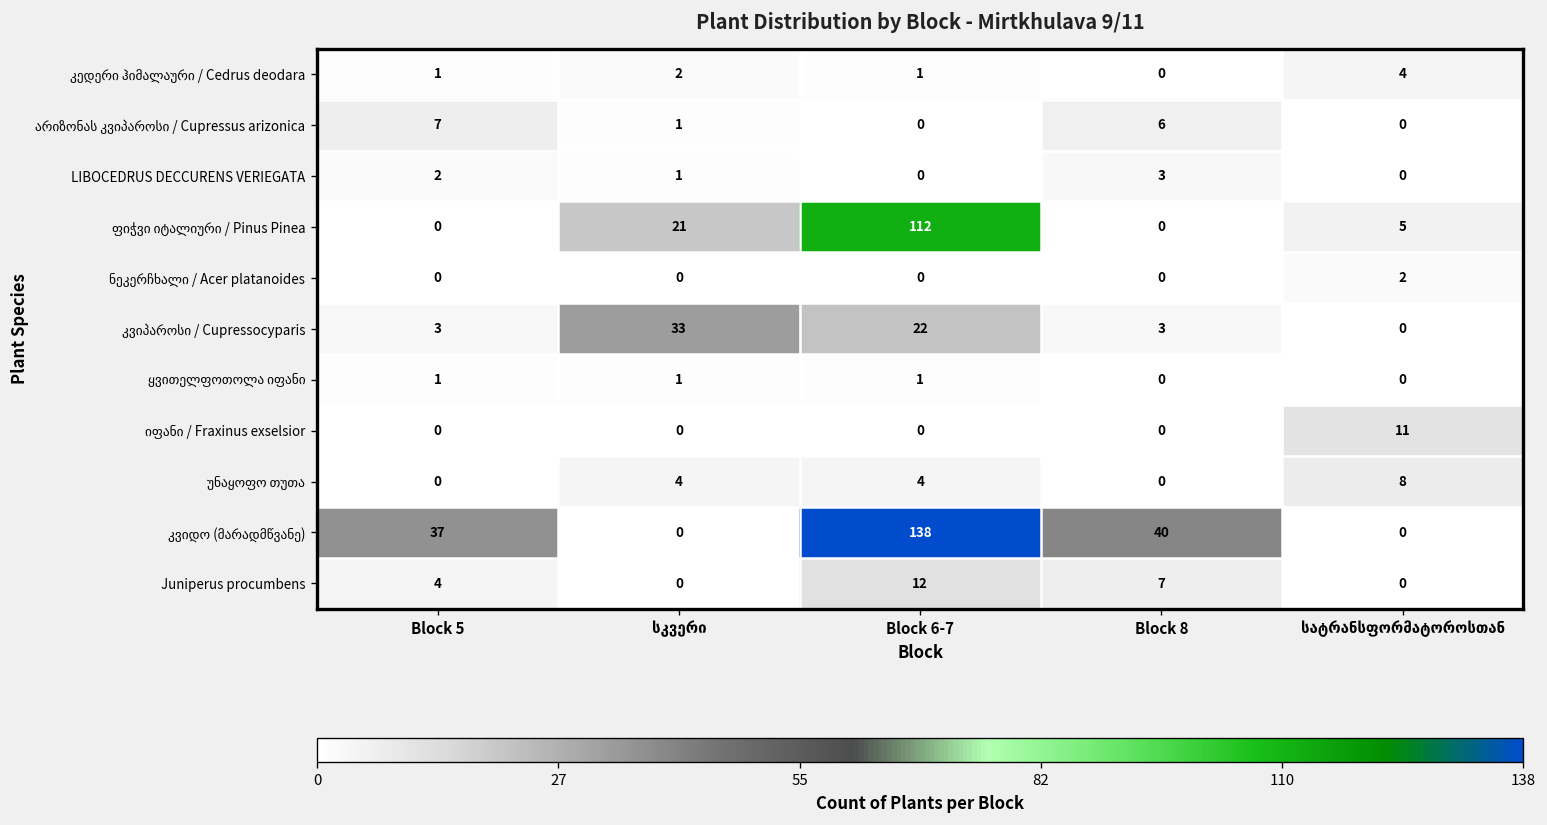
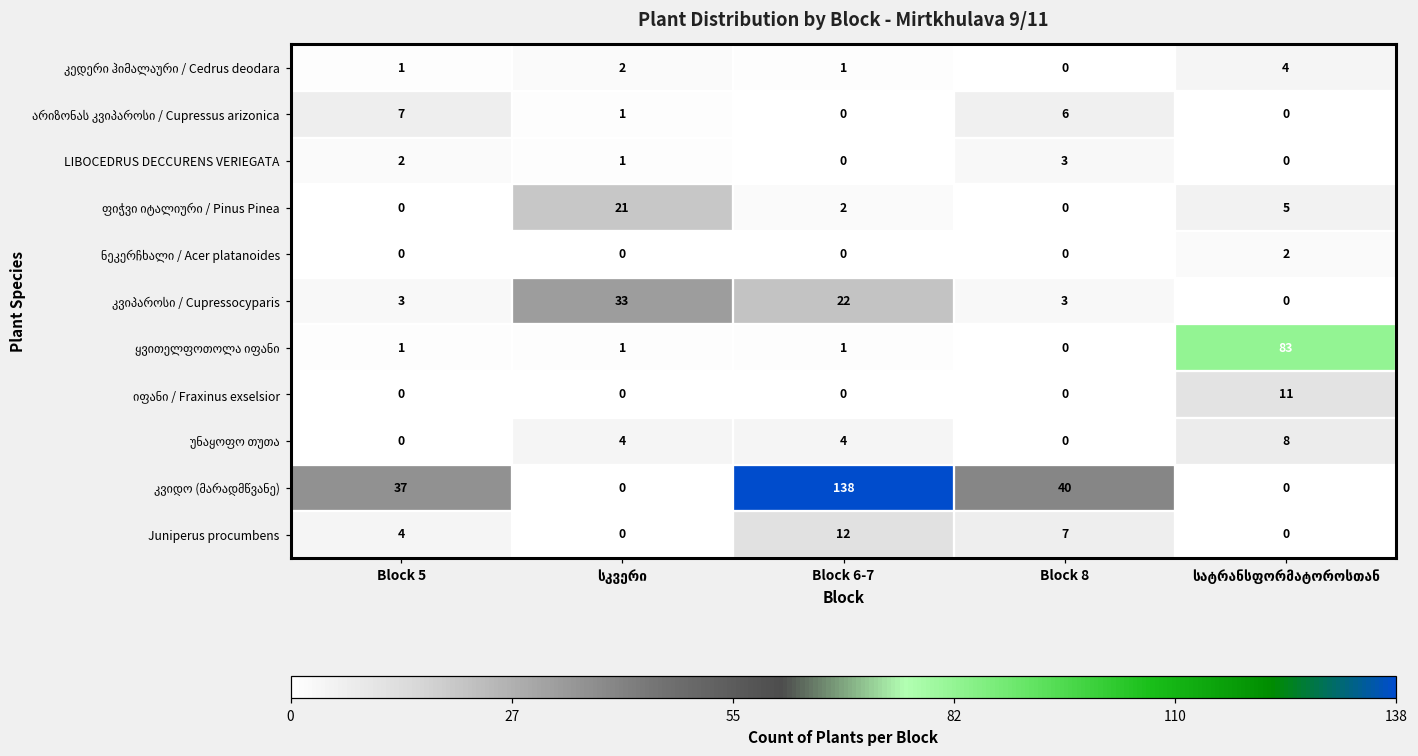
  {
    "კედერი ჰიმალაური / Cedrus deodara": {
      "Block 5": 1,
      "სკვერი": 2,
      "Block 6-7": 1,
      "Block 8": 0,
      "სატრანსფორმატოროსთან": 4
    },
    "არიზონას კვიპაროსი / Cupressus arizonica": {
      "Block 5": 7,
      "სკვერი": 1,
      "Block 6-7": 0,
      "Block 8": 6,
      "სატრანსფორმატოროსთან": 0
    },
    "LIBOCEDRUS DECCURENS VERIEGATA": {
      "Block 5": 2,
      "სკვერი": 1,
      "Block 6-7": 0,
      "Block 8": 3,
      "სატრანსფორმატოროსთან": 0
    },
    "ფიჭვი იტალიური / Pinus Pinea": {
      "Block 5": 0,
      "სკვერი": 21,
-     "Block 6-7": 112,
+     "Block 6-7": 2,
      "Block 8": 0,
      "სატრანსფორმატოროსთან": 5
    },
    "ნეკერჩხალი / Acer platanoides": {
      "Block 5": 0,
      "სკვერი": 0,
      "Block 6-7": 0,
      "Block 8": 0,
      "სატრანსფორმატოროსთან": 2
    },
    "კვიპაროსი / Cupressocyparis": {
      "Block 5": 3,
      "სკვერი": 33,
      "Block 6-7": 22,
      "Block 8": 3,
      "სატრანსფორმატოროსთან": 0
    },
    "ყვითელფოთოლა იფანი": {
      "Block 5": 1,
      "სკვერი": 1,
      "Block 6-7": 1,
      "Block 8": 0,
-     "სატრანსფორმატოროსთან": 0
+     "სატრანსფორმატოროსთან": 83
    },
    "იფანი / Fraxinus exselsior": {
      "Block 5": 0,
      "სკვერი": 0,
      "Block 6-7": 0,
      "Block 8": 0,
      "სატრანსფორმატოროსთან": 11
    },
    "უნაყოფო თუთა": {
      "Block 5": 0,
      "სკვერი": 4,
      "Block 6-7": 4,
      "Block 8": 0,
      "სატრანსფორმატოროსთან": 8
    },
    "კვიდო (მარადმწვანე)": {
      "Block 5": 37,
      "სკვერი": 0,
      "Block 6-7": 138,
      "Block 8": 40,
      "სატრანსფორმატოროსთან": 0
    },
    "Juniperus procumbens": {
      "Block 5": 4,
      "სკვერი": 0,
      "Block 6-7": 12,
      "Block 8": 7,
      "სატრანსფორმატოროსთან": 0
    }
  }
